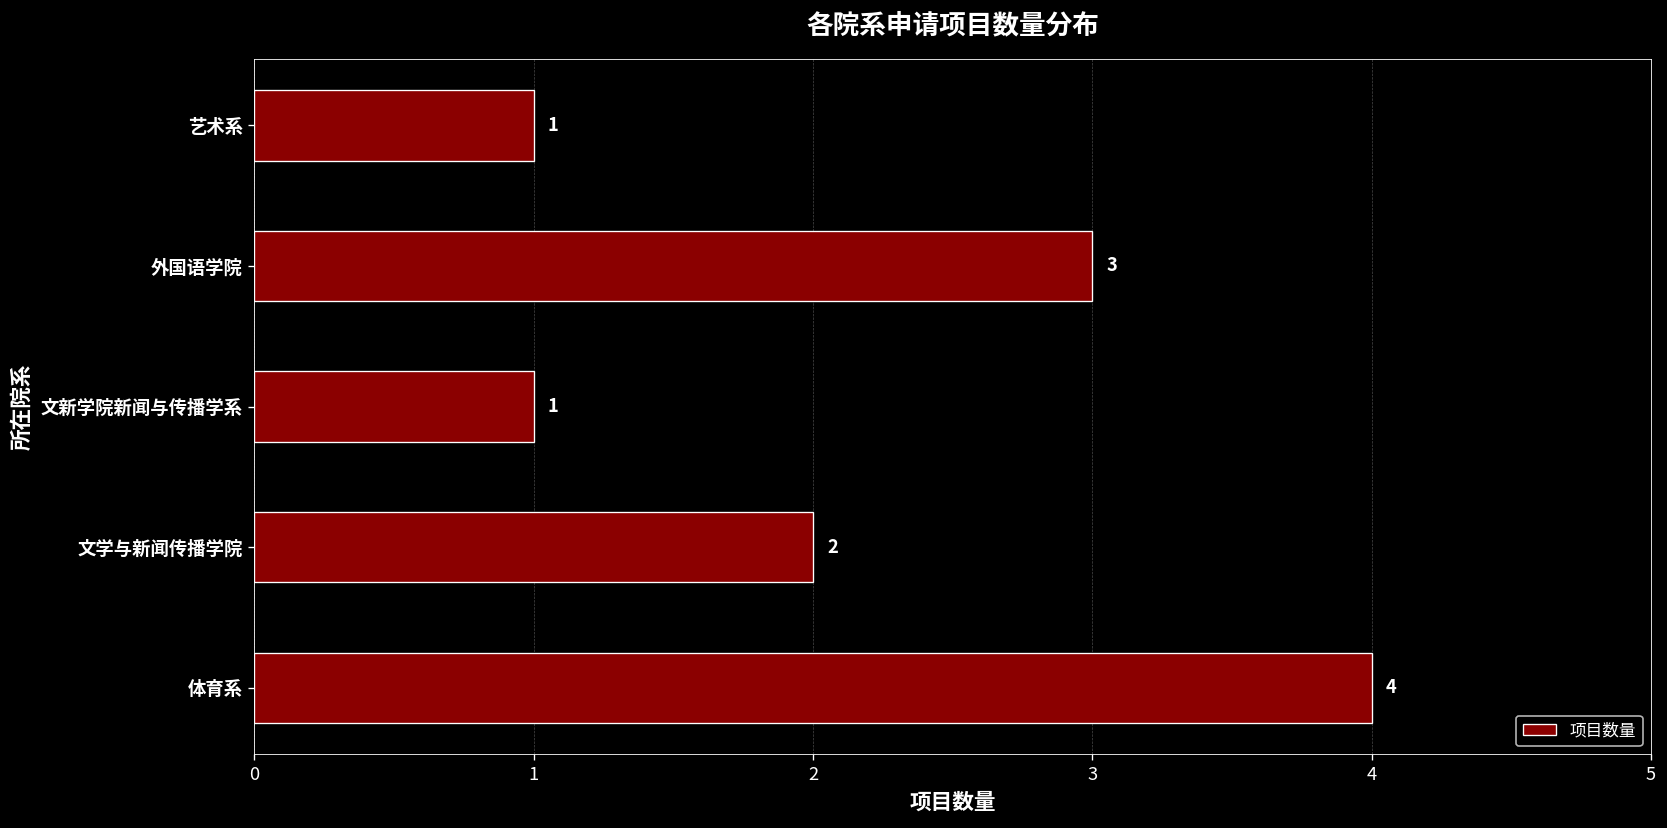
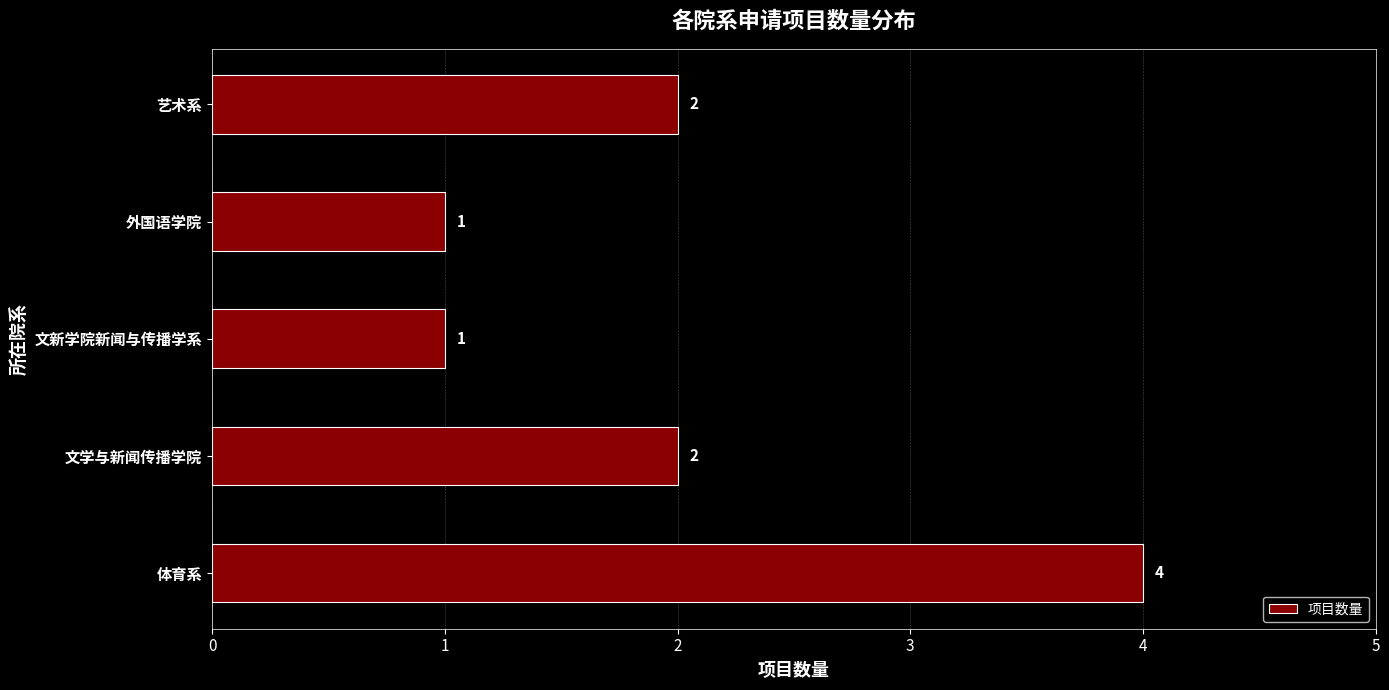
  {
-   "艺术系": 1,
-   "外国语学院": 3,
+   "艺术系": 2,
+   "外国语学院": 1,
    "文新学院新闻与传播学系": 1,
    "文学与新闻传播学院": 2,
    "体育系": 4
  }
